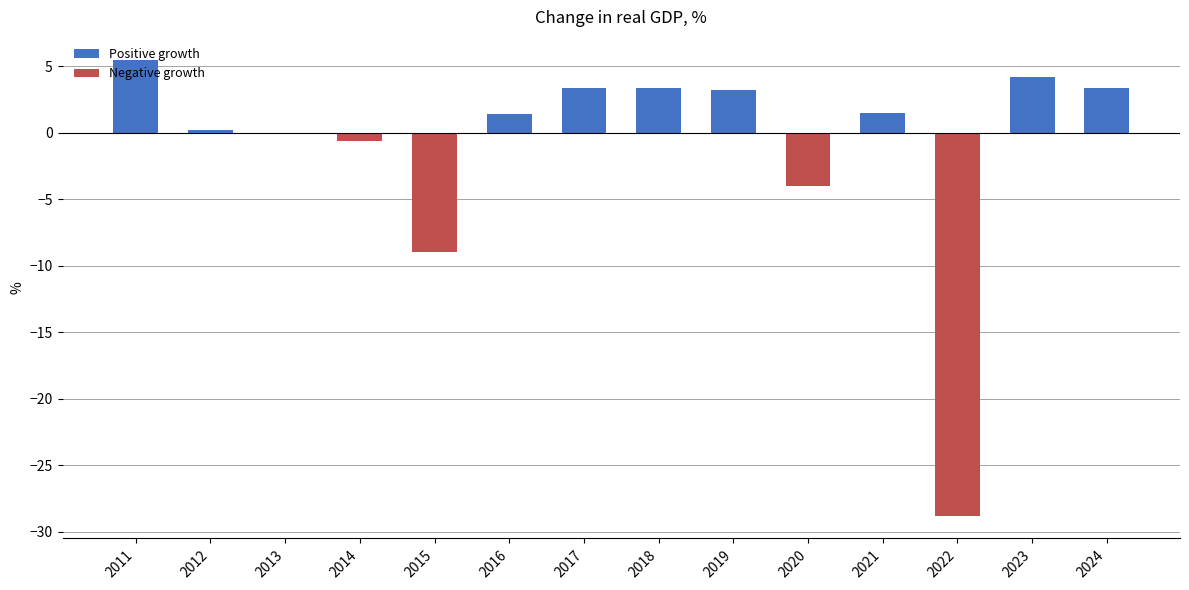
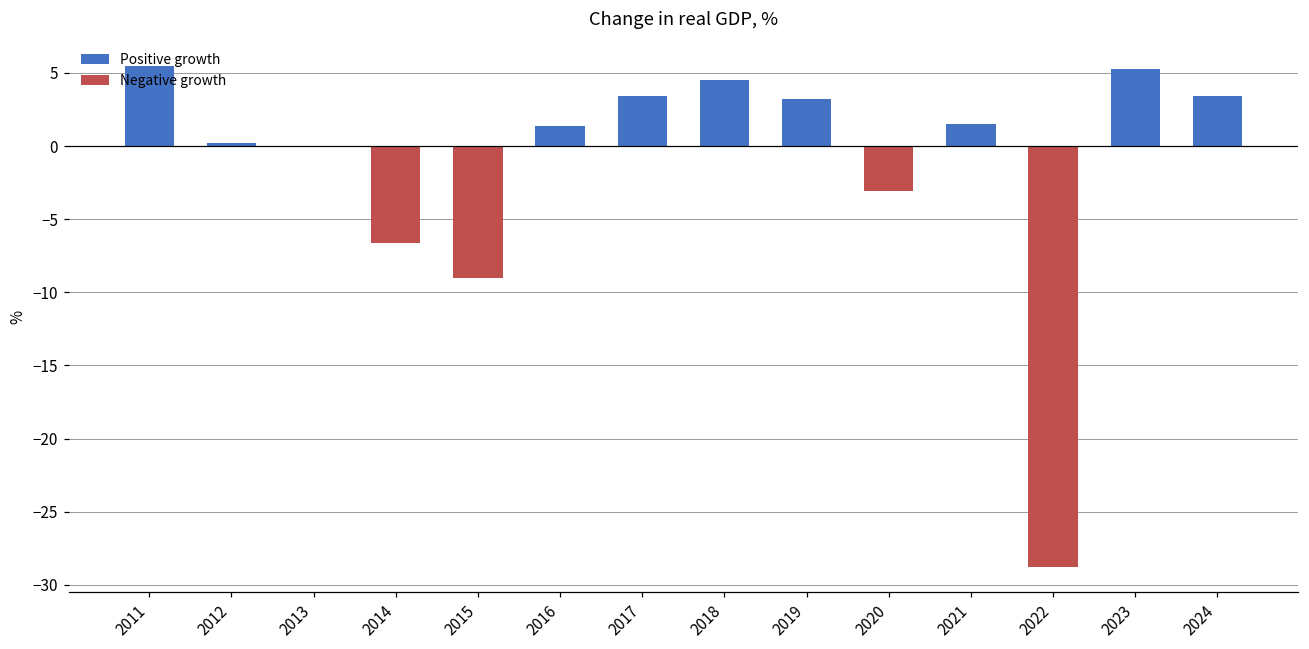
  {
    "Positive growth": {
      "2011": 5.5,
      "2012": 0.2,
      "2013": 0.0,
      "2014": 0.0,
      "2015": 0.0,
      "2016": 1.4,
      "2017": 3.4,
-     "2018": 3.4,
+     "2018": 4.5,
      "2019": 3.2,
      "2020": 0.0,
      "2021": 1.5,
      "2022": 0.0,
-     "2023": 4.2,
+     "2023": 5.3,
      "2024": 3.4
    },
    "Negative growth": {
      "2011": 0.0,
      "2012": 0.0,
      "2013": 0.0,
-     "2014": -0.6,
+     "2014": -6.6,
      "2015": -9.0,
      "2016": 0.0,
      "2017": 0.0,
      "2018": 0.0,
      "2019": 0.0,
-     "2020": -4.0,
+     "2020": -3.1,
      "2021": 0.0,
      "2022": -28.8,
      "2023": 0.0,
      "2024": 0.0
    }
  }
